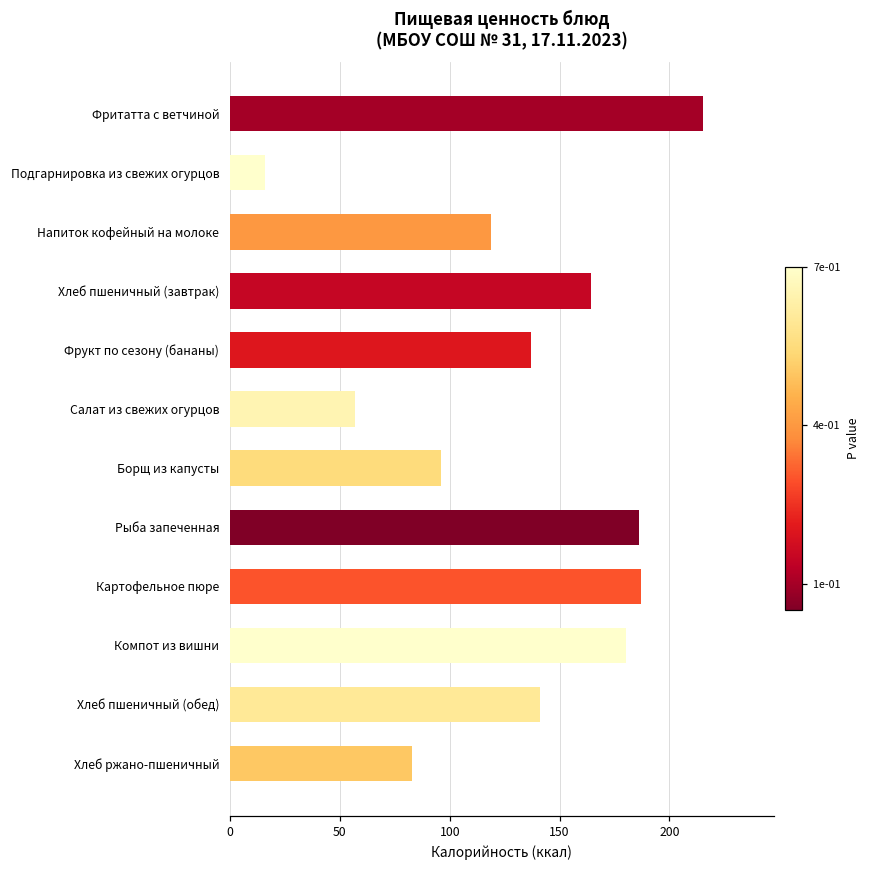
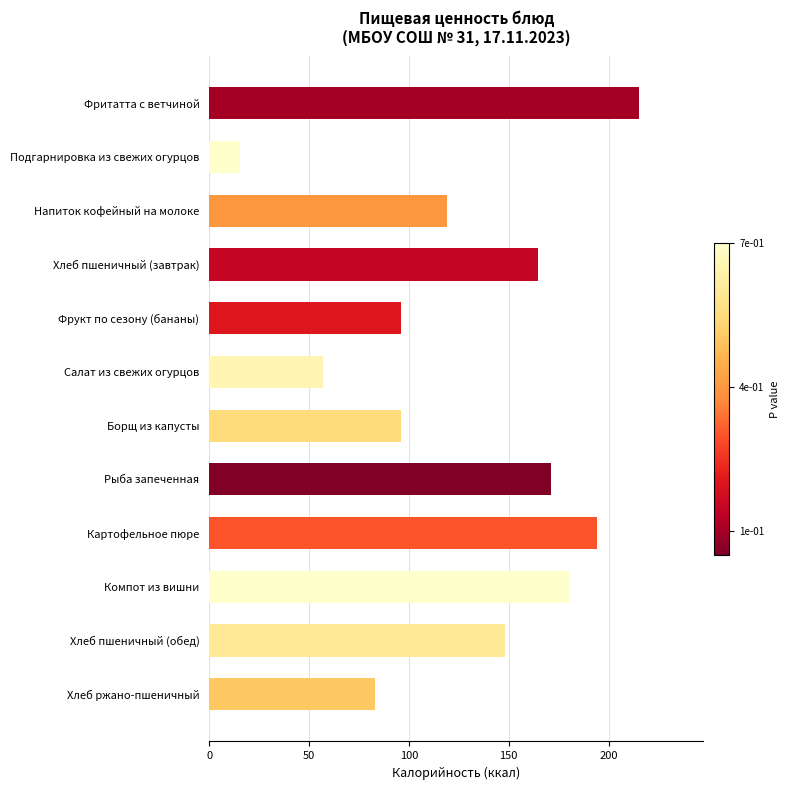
  {
    "Фритатта с ветчиной": 215,
    "Подгарнировка из свежих огурцов": 16,
    "Напиток кофейный на молоке": 119,
    "Хлеб пшеничный (завтрак)": 165,
-   "Фрукт по сезону (бананы)": 137,
+   "Фрукт по сезону (бананы)": 96,
    "Салат из свежих огурцов": 57,
    "Борщ из капусты": 96,
-   "Рыба запеченная": 186,
-   "Картофельное пюре": 187,
+   "Рыба запеченная": 171,
+   "Картофельное пюре": 194,
    "Компот из вишни": 180,
-   "Хлеб пшеничный (обед)": 141,
+   "Хлеб пшеничный (обед)": 148,
    "Хлеб ржано-пшеничный": 83
  }
